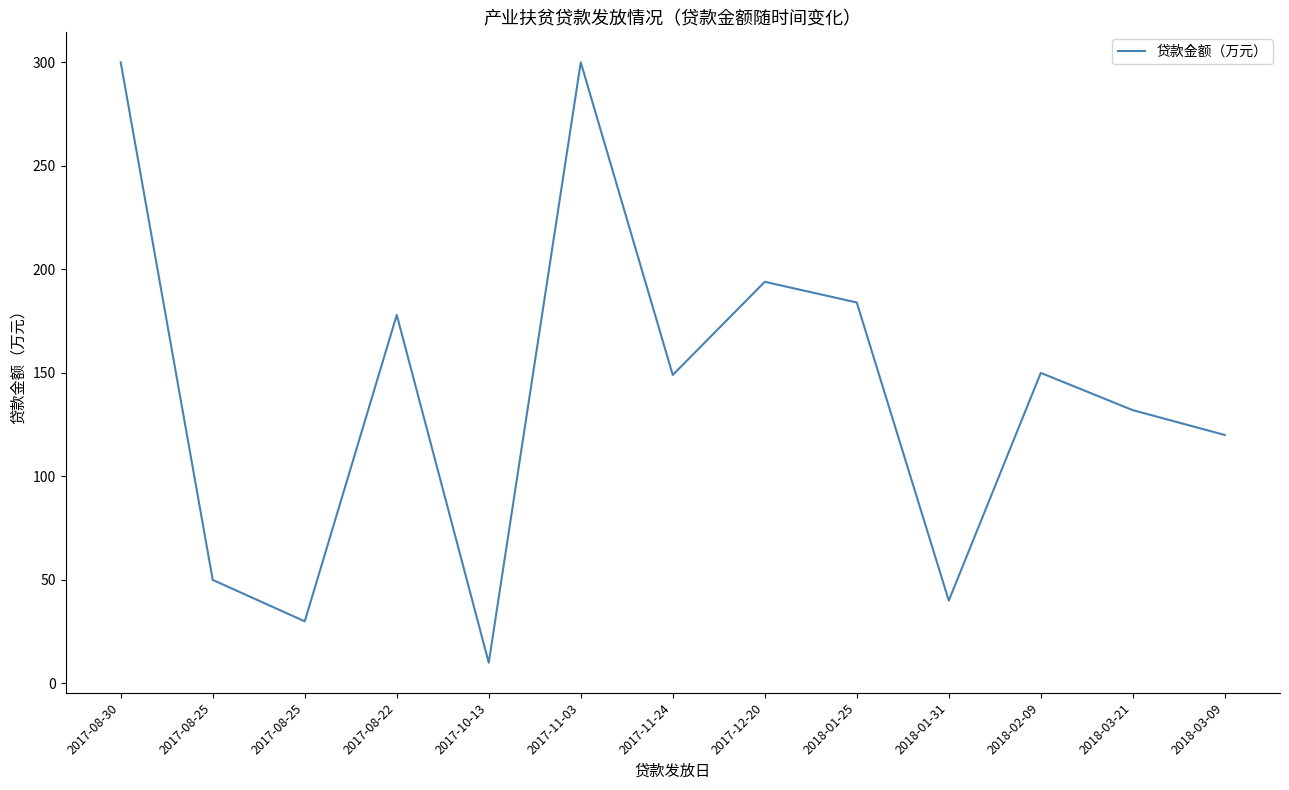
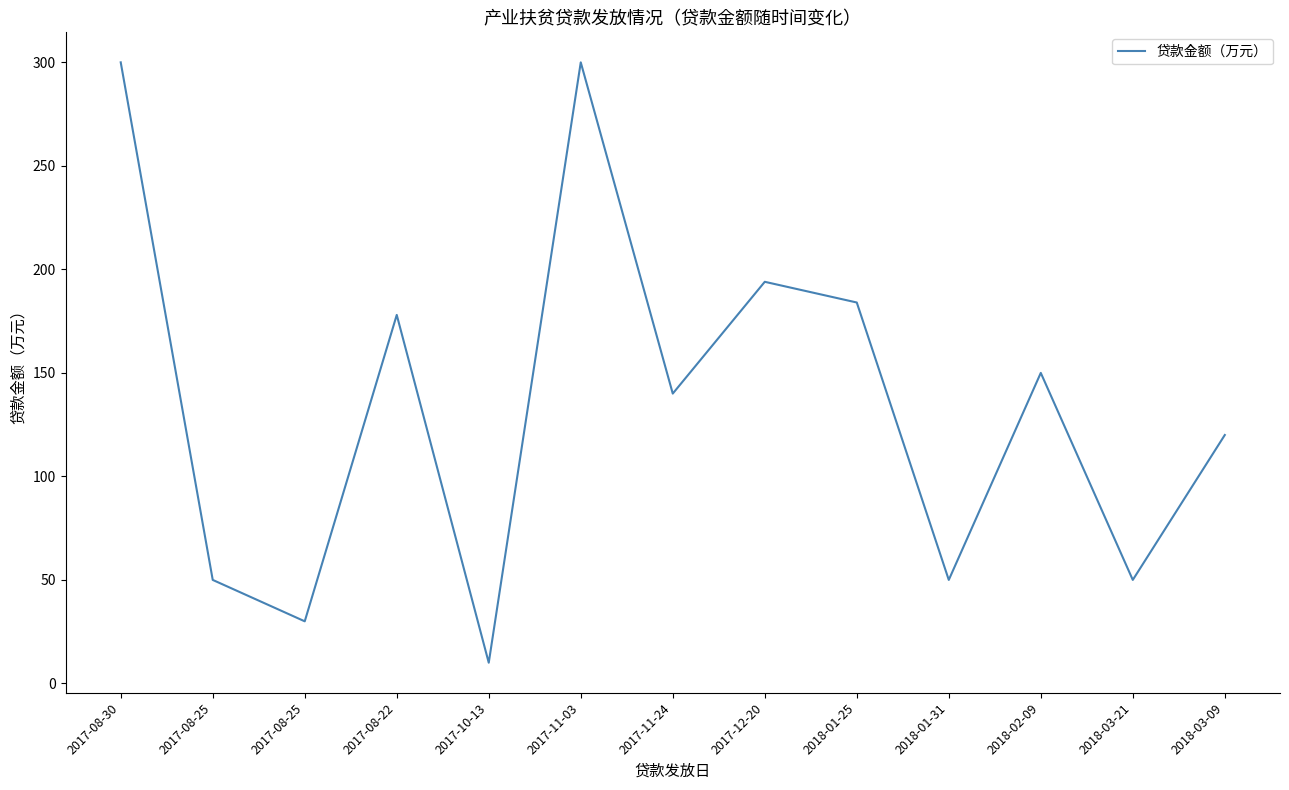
  {
    "2017-08-30": 300,
    "2017-08-22": 178,
    "2017-10-13": 10,
    "2017-11-03": 300,
-   "2017-11-24": 149,
+   "2017-11-24": 140,
    "2017-12-20": 194,
    "2018-01-25": 184,
-   "2018-01-31": 40,
+   "2018-01-31": 50,
    "2018-02-09": 150,
-   "2018-03-21": 132,
+   "2018-03-21": 50,
    "2018-03-09": 120
  }
